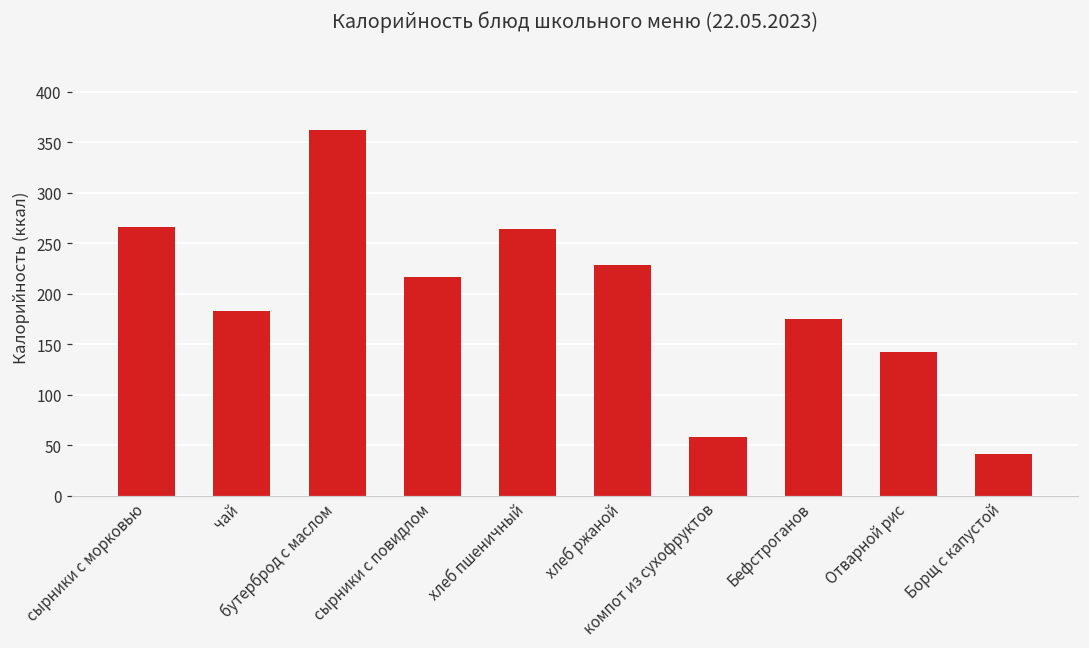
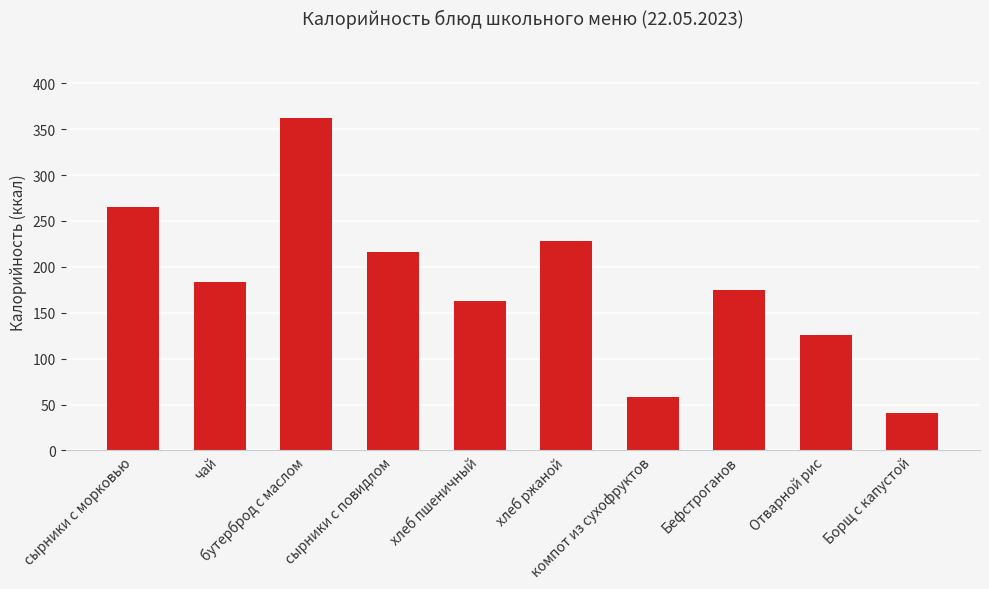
  {
    "сырники с морковью": 270,
    "чай": 180,
    "бутерброд с маслом": 360,
    "сырники с повидлом": 220,
-   "хлеб пшеничный": 260,
+   "хлеб пшеничный": 160,
    "хлеб ржаной": 230,
    "компот из сухофруктов": 60,
    "Бефстроганов": 170,
-   "Отварной рис": 140,
+   "Отварной рис": 130,
    "Борщ с капустой": 40
  }
